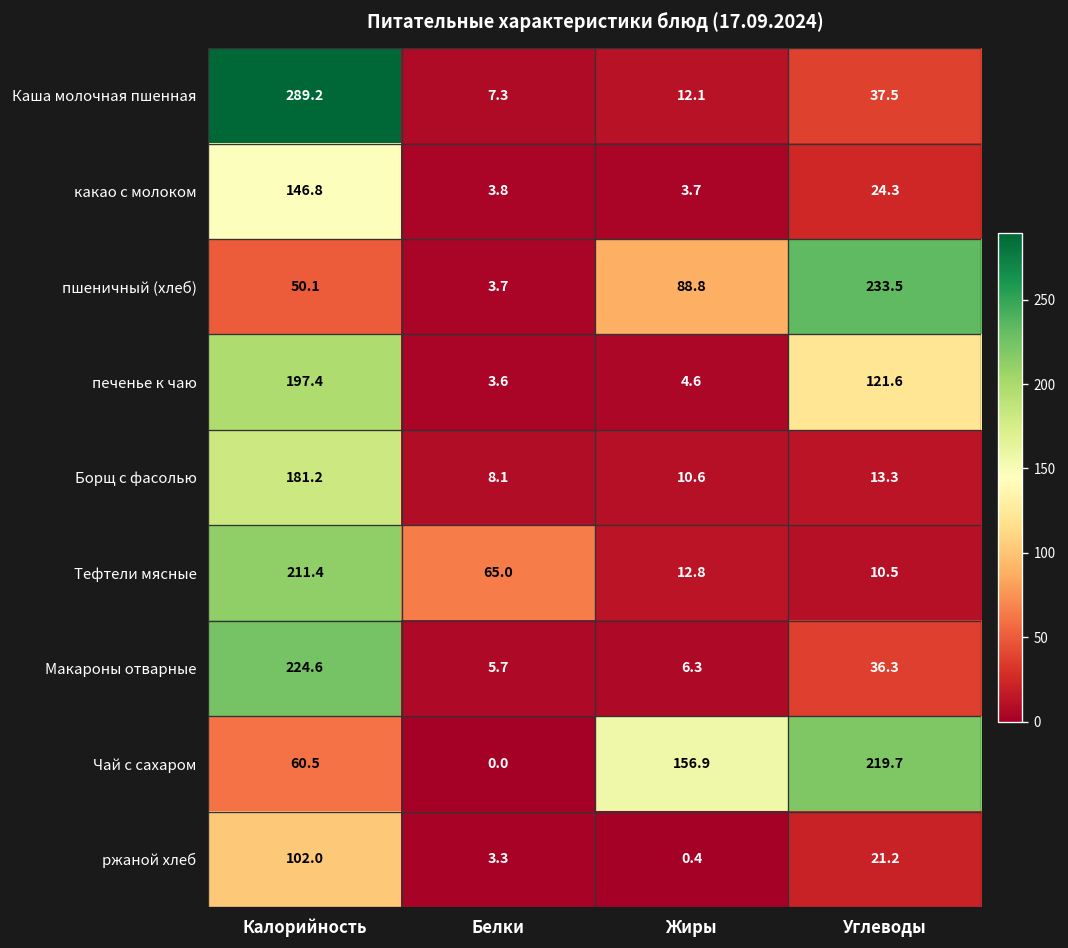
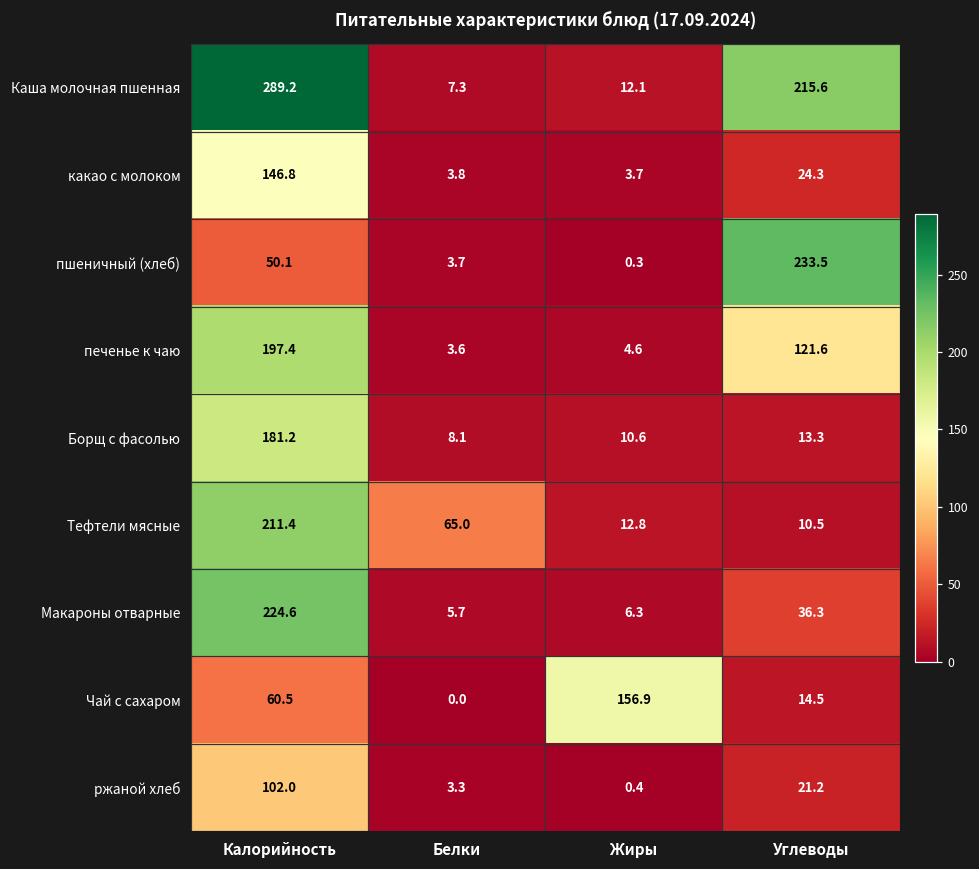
  {
    "Каша молочная пшенная": {
      "Калорийность": 289.2,
      "Белки": 7.3,
      "Жиры": 12.1,
-     "Углеводы": 37.5
+     "Углеводы": 215.6
    },
    "какао с молоком": {
      "Калорийность": 146.8,
      "Белки": 3.8,
      "Жиры": 3.7,
      "Углеводы": 24.3
    },
    "пшеничный (хлеб)": {
      "Калорийность": 50.1,
      "Белки": 3.7,
-     "Жиры": 88.8,
+     "Жиры": 0.3,
      "Углеводы": 233.5
    },
    "печенье к чаю": {
      "Калорийность": 197.4,
      "Белки": 3.6,
      "Жиры": 4.6,
      "Углеводы": 121.6
    },
    "Борщ с фасолью": {
      "Калорийность": 181.2,
      "Белки": 8.1,
      "Жиры": 10.6,
      "Углеводы": 13.3
    },
    "Тефтели мясные": {
      "Калорийность": 211.4,
      "Белки": 65.0,
      "Жиры": 12.8,
      "Углеводы": 10.5
    },
    "Макароны отварные": {
      "Калорийность": 224.6,
      "Белки": 5.7,
      "Жиры": 6.3,
      "Углеводы": 36.3
    },
    "Чай с сахаром": {
      "Калорийность": 60.5,
      "Белки": 0.0,
      "Жиры": 156.9,
-     "Углеводы": 219.7
+     "Углеводы": 14.5
    },
    "ржаной хлеб": {
      "Калорийность": 102.0,
      "Белки": 3.3,
      "Жиры": 0.4,
      "Углеводы": 21.2
    }
  }
